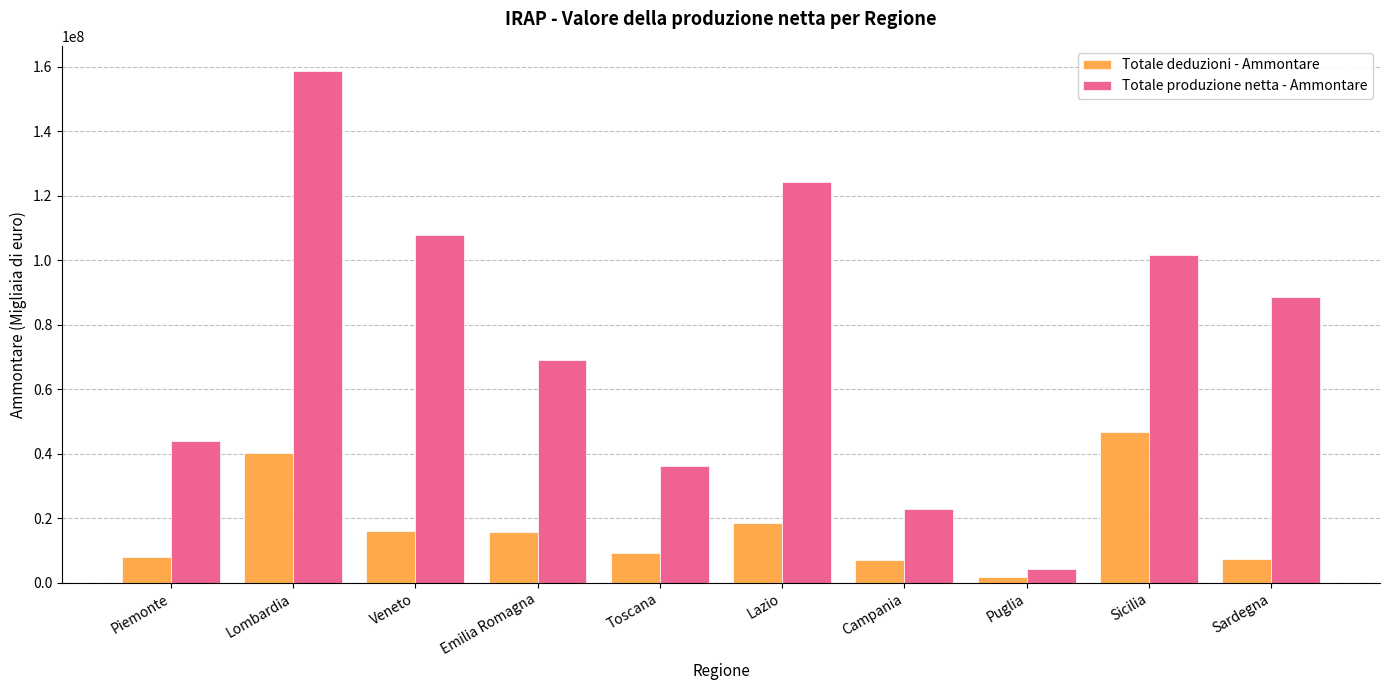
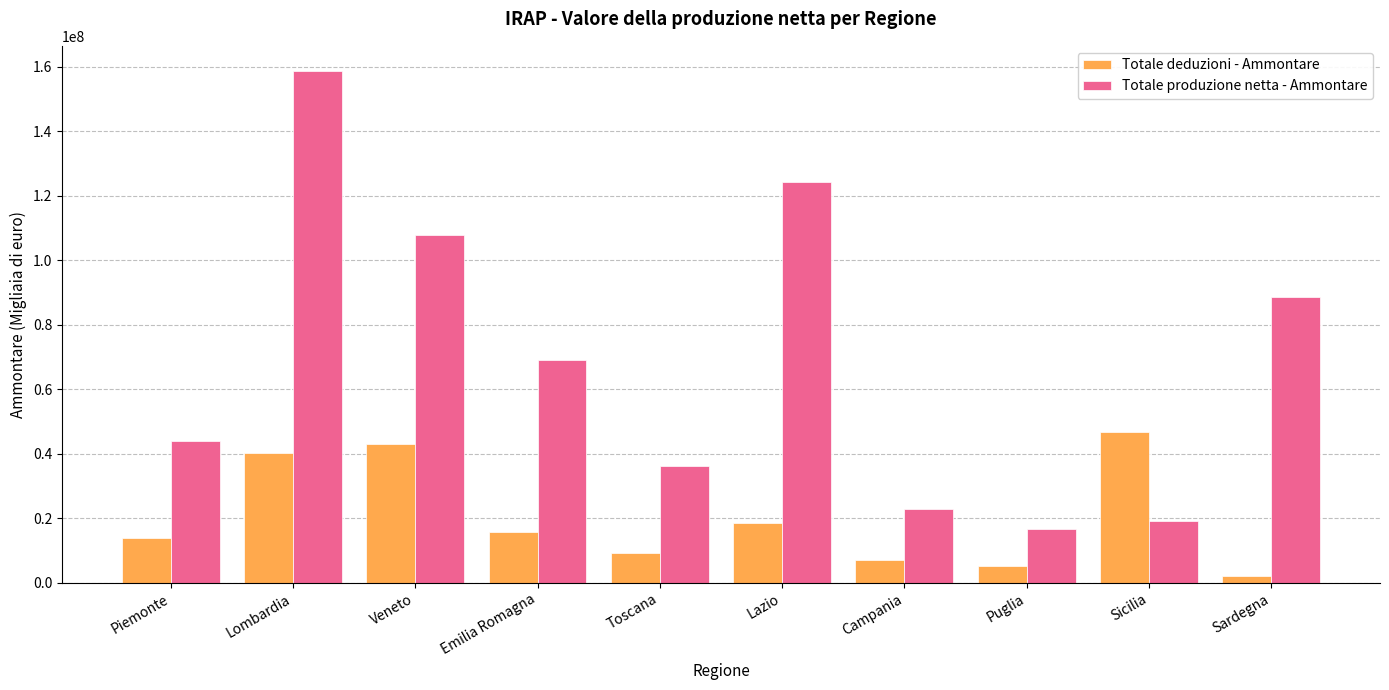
  {
    "Totale deduzioni - Ammontare": {
-     "Piemonte": 8000000,
+     "Piemonte": 14000000,
      "Lombardia": 40000000,
-     "Veneto": 16000000,
+     "Veneto": 43000000,
      "Emilia Romagna": 16000000,
      "Toscana": 9000000,
      "Lazio": 19000000,
      "Campania": 7000000,
-     "Puglia": 2000000,
+     "Puglia": 5000000,
      "Sicilia": 47000000,
-     "Sardegna": 7000000
+     "Sardegna": 2000000
    },
    "Totale produzione netta - Ammontare": {
      "Piemonte": 44000000,
      "Lombardia": 159000000,
      "Veneto": 108000000,
      "Emilia Romagna": 69000000,
      "Toscana": 36000000,
      "Lazio": 124000000,
      "Campania": 23000000,
-     "Puglia": 4000000,
-     "Sicilia": 102000000,
+     "Puglia": 17000000,
+     "Sicilia": 19000000,
      "Sardegna": 89000000
    }
  }
